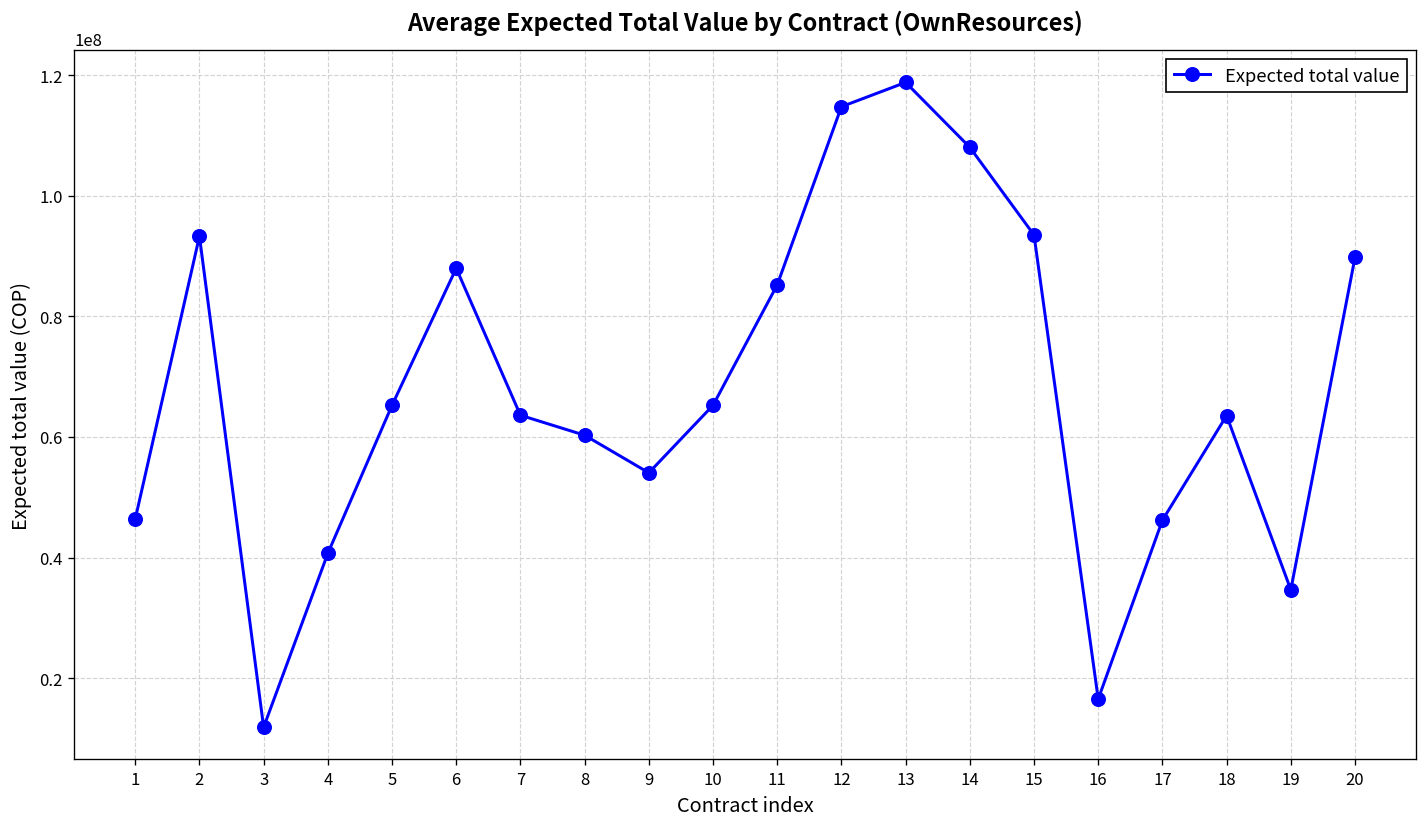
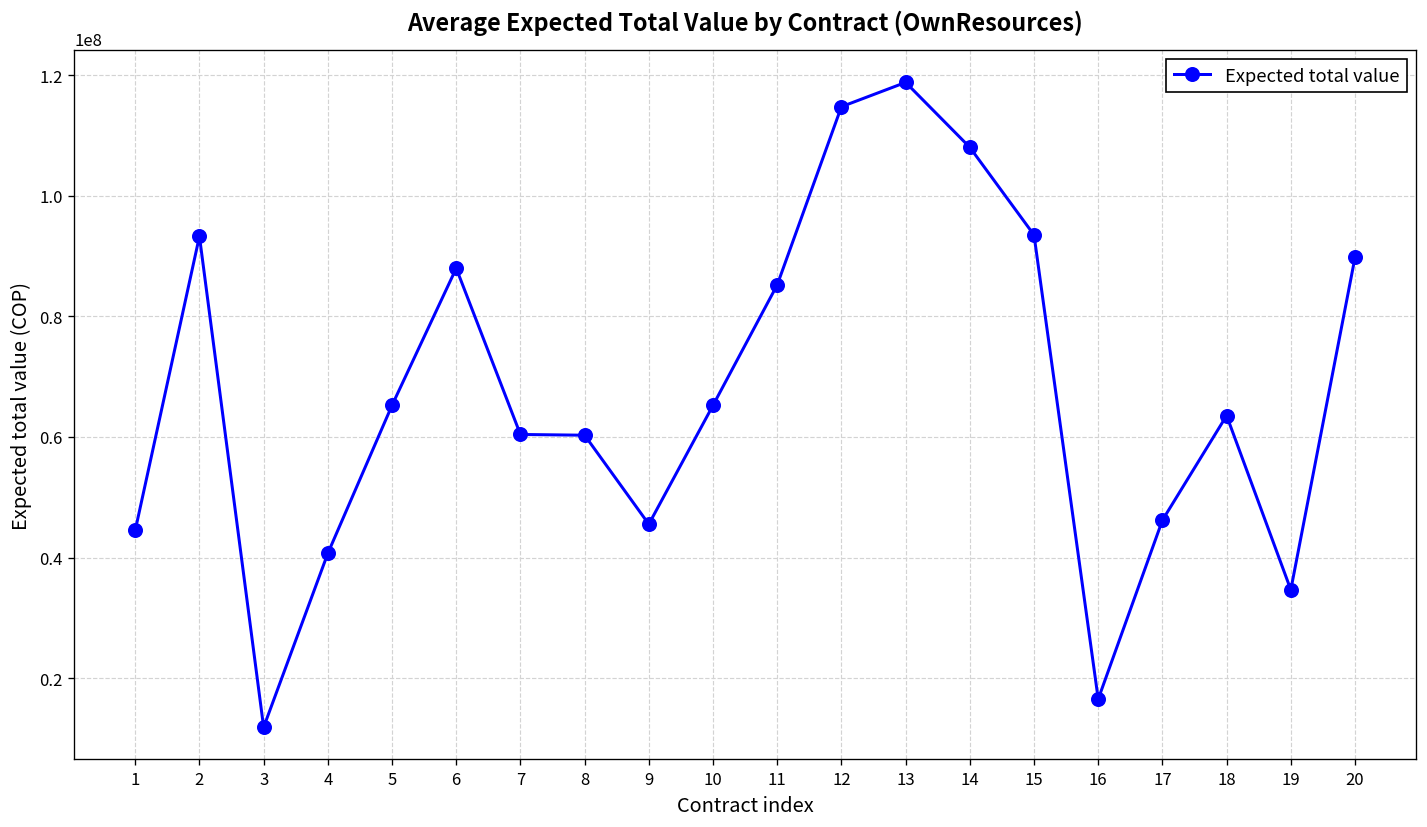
  {
-   "1": 46000000,
+   "1": 45000000,
    "2": 93000000,
    "3": 12000000,
    "4": 41000000,
    "5": 65000000,
    "6": 88000000,
-   "7": 64000000,
+   "7": 60000000,
    "8": 60000000,
-   "9": 54000000,
+   "9": 46000000,
    "10": 65000000,
    "11": 85000000,
    "12": 115000000,
    "13": 119000000,
    "14": 108000000,
    "15": 94000000,
    "16": 17000000,
    "17": 46000000,
    "18": 64000000,
    "19": 35000000,
    "20": 90000000
  }
